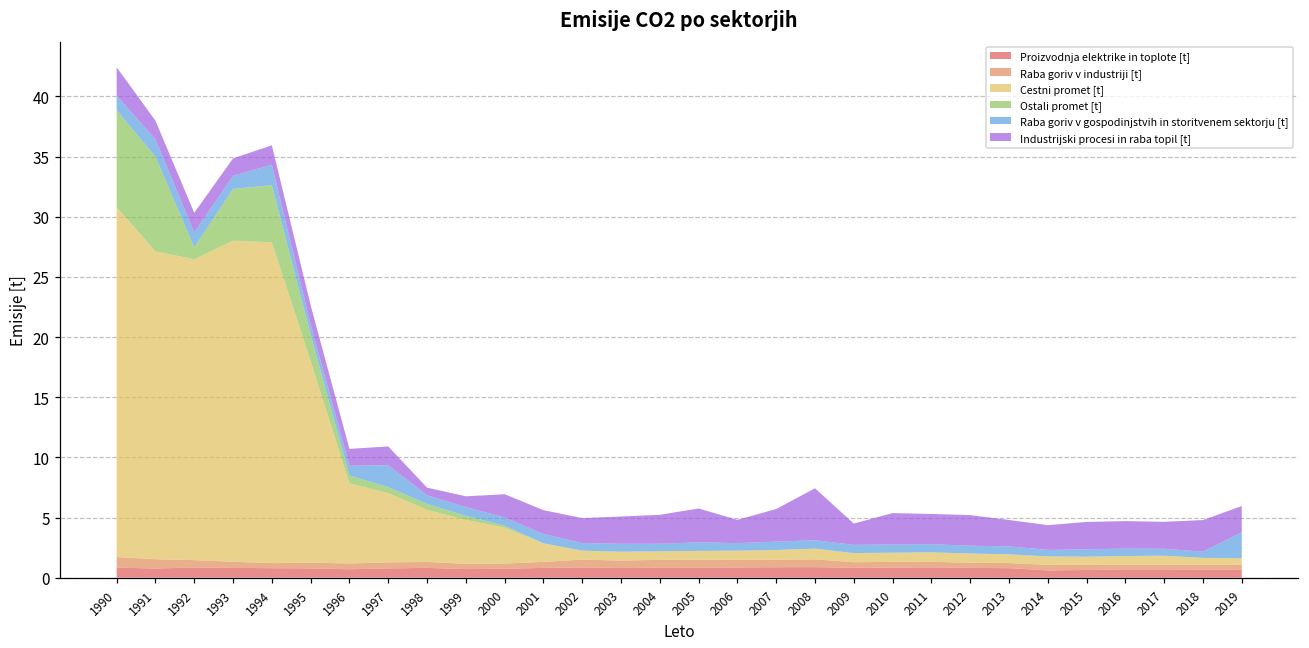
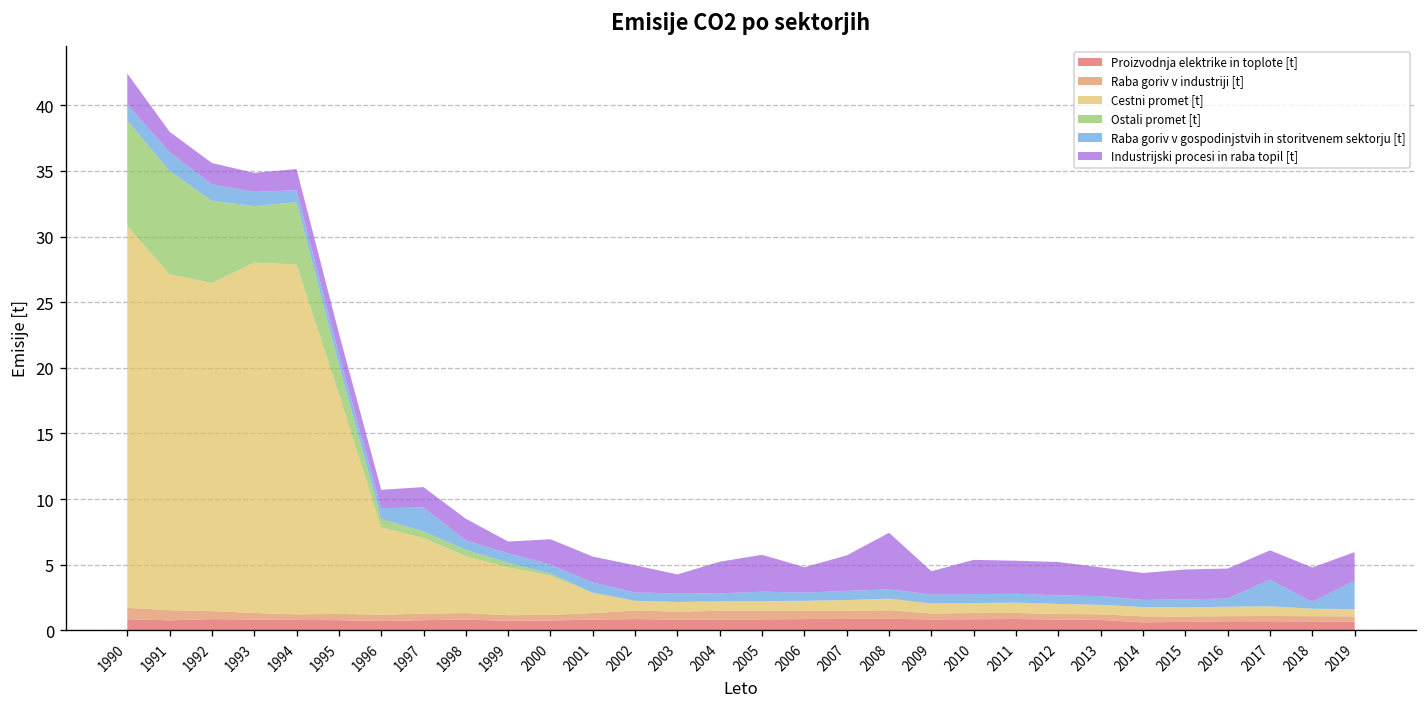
  {
    "Ostali promet [t]": {
      "1990": 8.1,
      "1991": 7.9,
-     "1992": 1.0,
+     "1992": 6.3,
      "1993": 4.3,
      "1994": 4.8,
      "1995": 2.2,
      "1996": 0.6,
      "1997": 0.5,
      "1998": 0.5,
      "1999": 0.3
    },
    "Raba goriv v gospodinjstvih in storitvenem sektorju [t]": {
      "1990": 1.2,
      "1991": 1.4,
      "1992": 1.2,
      "1993": 1.1,
-     "1994": 1.7,
+     "1994": 0.9,
      "1995": 0.8,
      "1996": 0.8,
      "1997": 1.8,
      "1998": 0.7,
      "1999": 0.7,
      "2000": 0.7,
      "2001": 0.8,
      "2002": 0.6,
      "2003": 0.7,
      "2004": 0.6,
      "2005": 0.7,
      "2006": 0.6,
      "2007": 0.7,
      "2008": 0.7,
      "2009": 0.7,
      "2010": 0.7,
      "2011": 0.7,
      "2012": 0.6,
      "2013": 0.7,
      "2014": 0.5,
      "2015": 0.6,
      "2016": 0.6,
-     "2017": 0.6,
+     "2017": 2.0,
      "2018": 0.5,
      "2019": 2.2
    },
    "Industrijski procesi in raba topil [t]": {
      "1990": 2.4,
      "1991": 1.6,
      "1992": 1.6,
      "1993": 1.5,
      "1994": 1.6,
      "1995": 1.6,
      "1996": 1.4,
      "1997": 1.6,
-     "1998": 0.6,
+     "1998": 1.6,
      "1999": 0.9,
      "2000": 1.9,
      "2001": 2.0,
      "2002": 2.1,
-     "2003": 2.3,
+     "2003": 1.4,
      "2004": 2.4,
      "2005": 2.8,
      "2006": 1.9,
      "2007": 2.7,
      "2008": 4.3,
      "2009": 1.8,
      "2010": 2.6,
      "2011": 2.5,
      "2012": 2.5,
      "2013": 2.2,
      "2014": 2.1,
      "2015": 2.3,
      "2016": 2.3,
      "2017": 2.2,
      "2018": 2.6,
      "2019": 2.2
    }
  }
